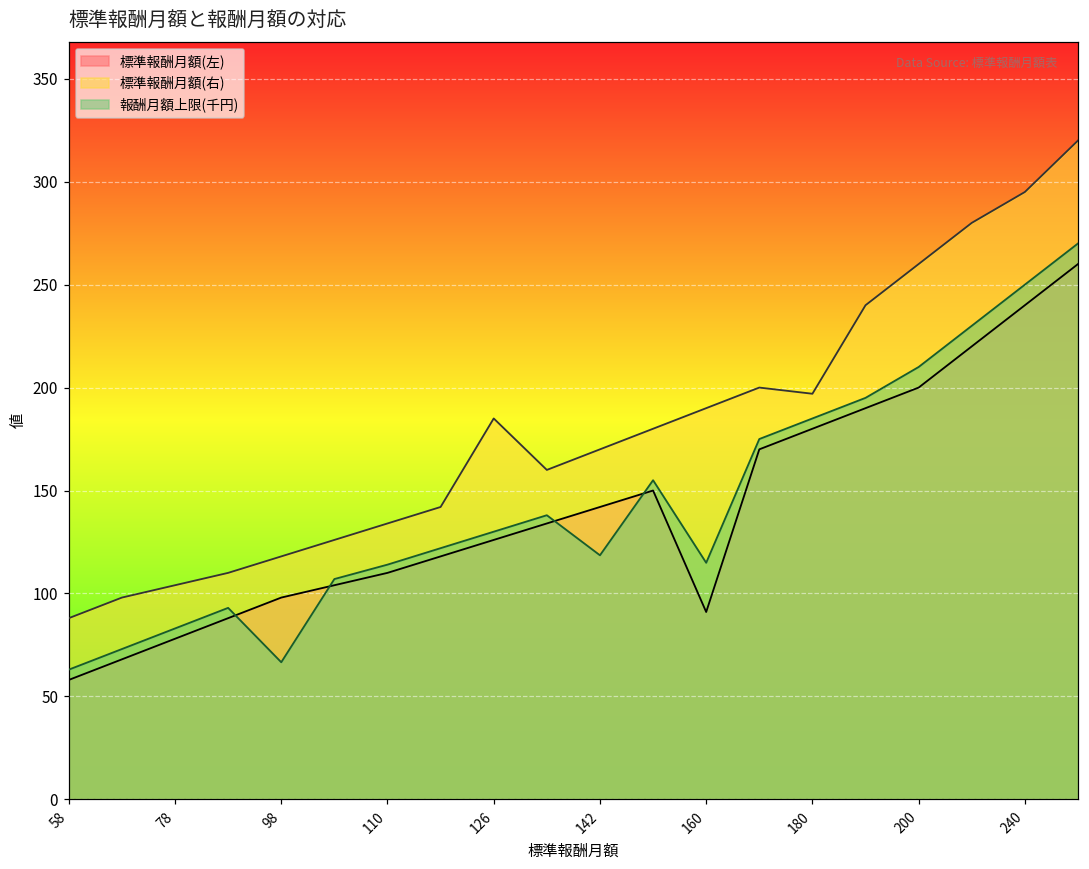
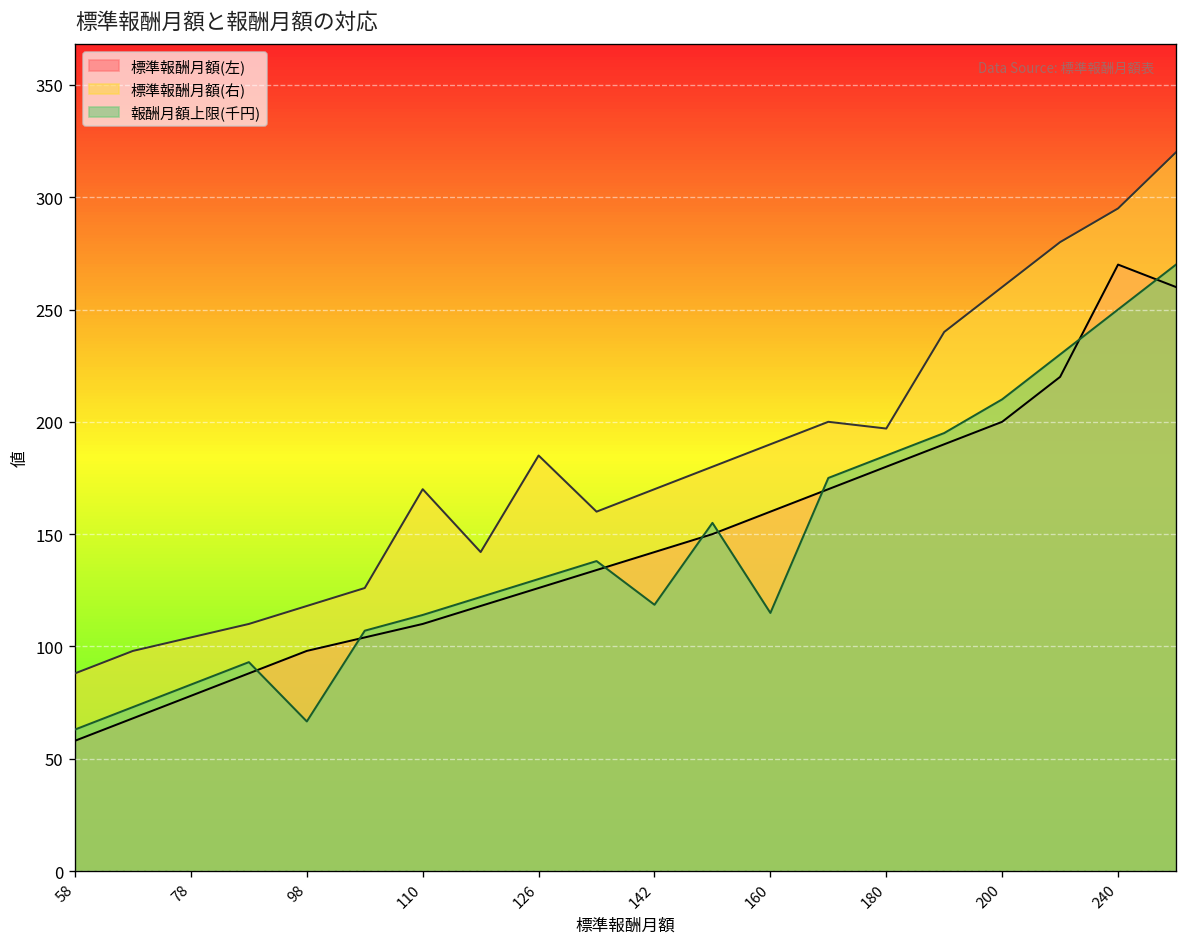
  {
    "標準報酬月額(左)": {
      "58": 58,
      "78": 78,
      "98": 98,
      "110": 110,
      "126": 126,
      "142": 142,
-     "160": 91,
+     "160": 160,
      "180": 180,
      "200": 200,
-     "240": 240
+     "240": 270
    },
    "標準報酬月額(右)": {
      "58": 88,
      "78": 104,
      "98": 118,
-     "110": 134,
+     "110": 170,
      "126": 185,
      "142": 170,
      "160": 190,
      "180": 197,
      "200": 260,
      "240": 295
    },
    "報酬月額上限(千円)": {
      "58": 63,
      "78": 83,
      "98": 67,
      "110": 114,
      "126": 130,
      "142": 119,
      "160": 115,
      "180": 185,
      "200": 210,
      "240": 250
    }
  }
